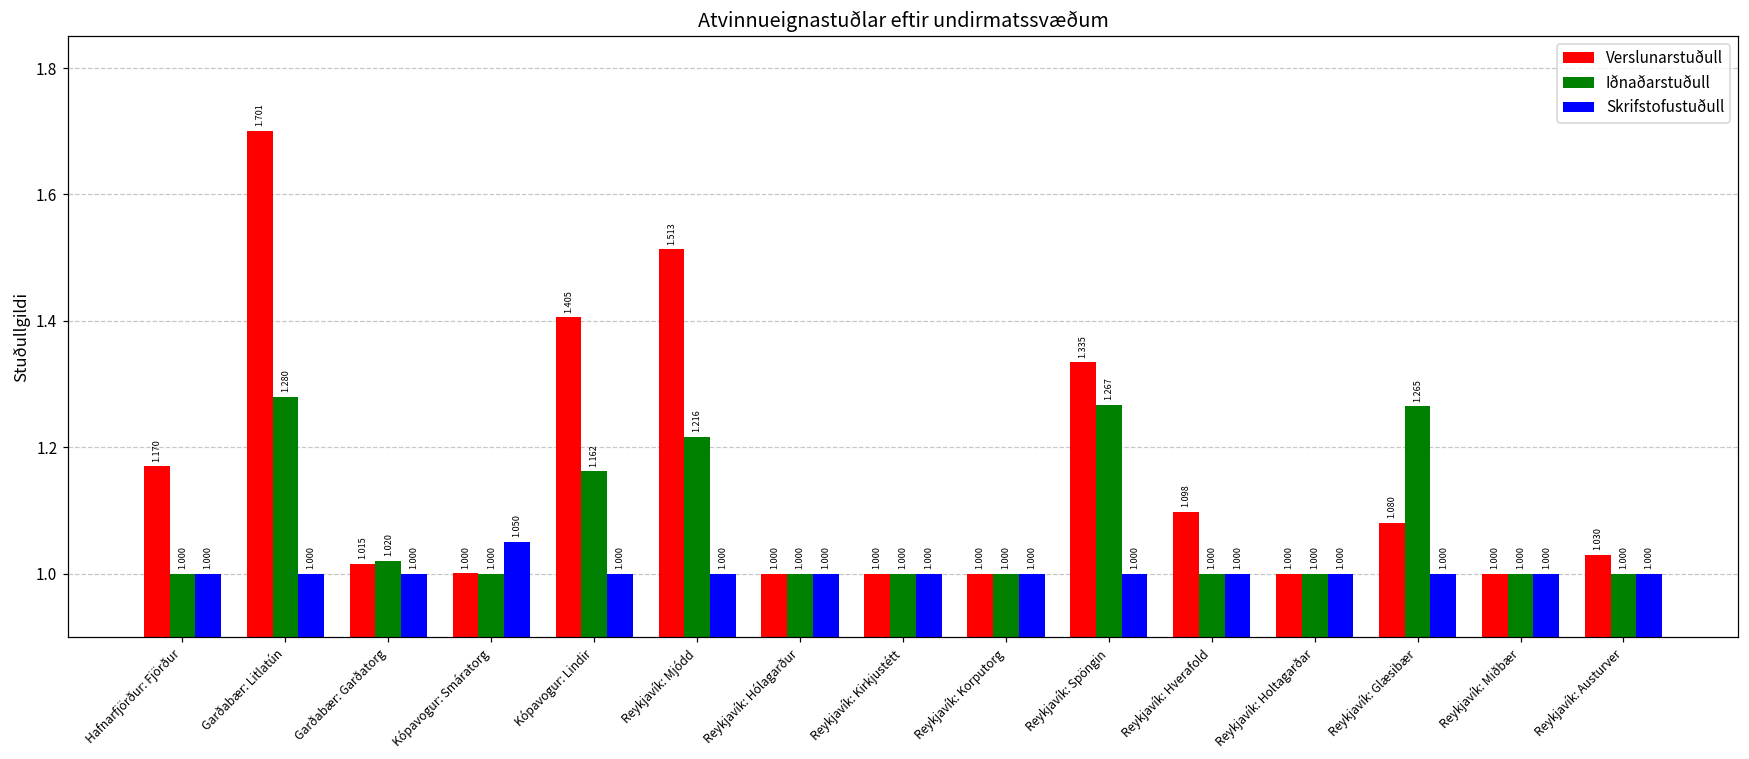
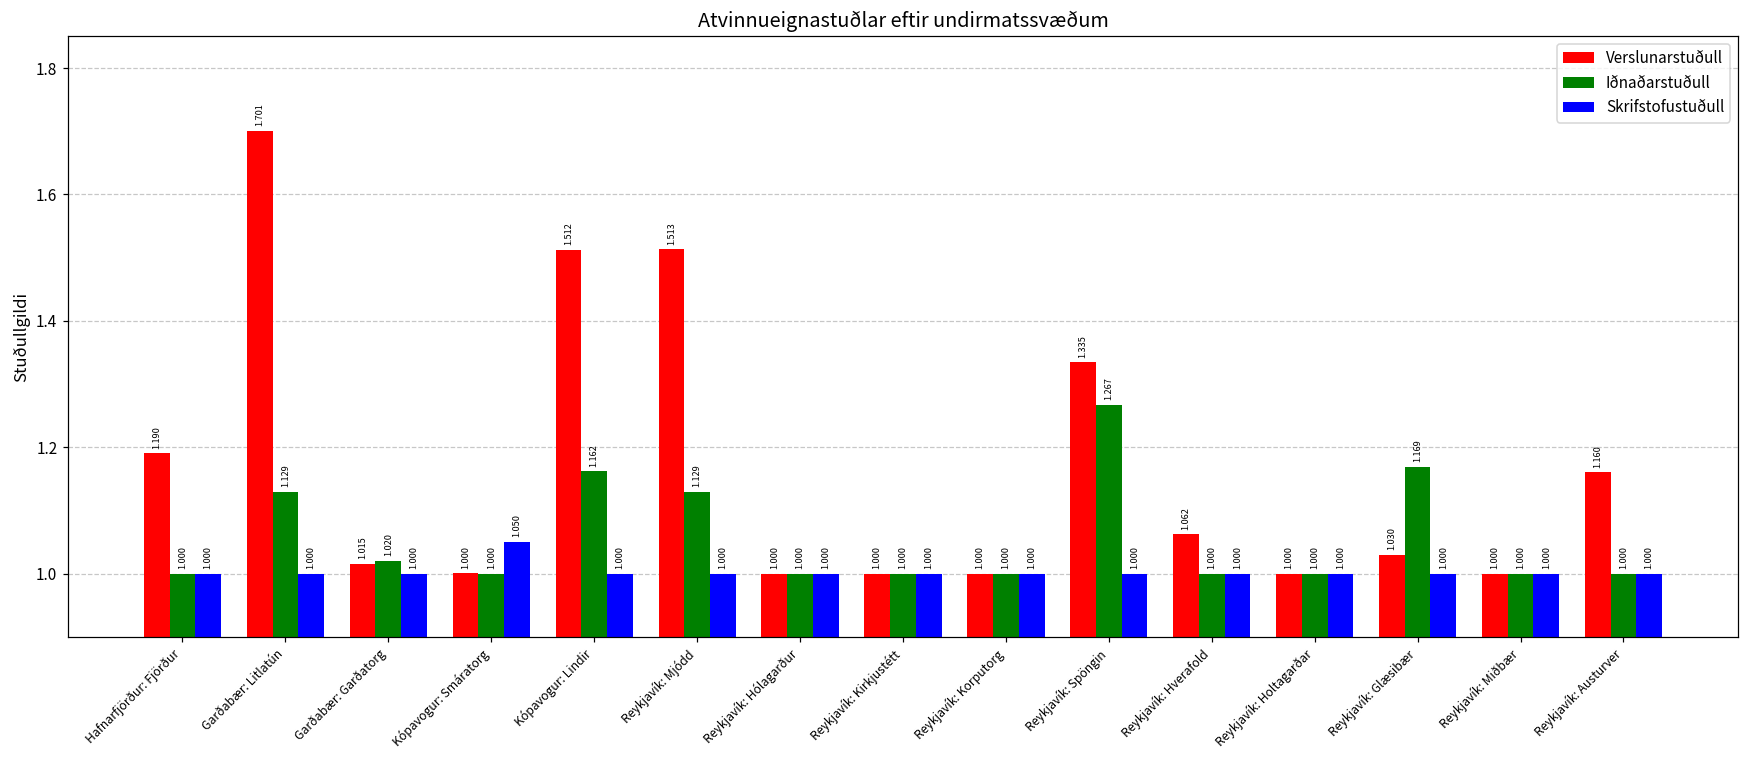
  {
    "Verslunarstuðull": {
-     "Hafnarfjörður: Fjörður": 1.170,
+     "Hafnarfjörður: Fjörður": 1.190,
      "Garðabær: Litlatún": 1.701,
      "Garðabær: Garðatorg": 1.015,
      "Kópavogur: Smáratorg": 1.000,
-     "Kópavogur: Lindir": 1.405,
+     "Kópavogur: Lindir": 1.512,
      "Reykjavík: Mjódd": 1.513,
      "Reykjavík: Hólagarður": 1.000,
      "Reykjavík: Kirkjustétt": 1.000,
      "Reykjavík: Korputorg": 1.000,
      "Reykjavík: Spöngin": 1.335,
-     "Reykjavík: Hverafold": 1.098,
+     "Reykjavík: Hverafold": 1.062,
      "Reykjavík: Holtagarðar": 1.000,
-     "Reykjavík: Glæsibær": 1.080,
+     "Reykjavík: Glæsibær": 1.030,
      "Reykjavík: Miðbær": 1.000,
-     "Reykjavík: Austurver": 1.030
+     "Reykjavík: Austurver": 1.160
    },
    "Iðnaðarstuðull": {
      "Hafnarfjörður: Fjörður": 1.000,
-     "Garðabær: Litlatún": 1.280,
+     "Garðabær: Litlatún": 1.129,
      "Garðabær: Garðatorg": 1.020,
      "Kópavogur: Smáratorg": 1.000,
      "Kópavogur: Lindir": 1.162,
-     "Reykjavík: Mjódd": 1.216,
+     "Reykjavík: Mjódd": 1.129,
      "Reykjavík: Hólagarður": 1.000,
      "Reykjavík: Kirkjustétt": 1.000,
      "Reykjavík: Korputorg": 1.000,
      "Reykjavík: Spöngin": 1.267,
      "Reykjavík: Hverafold": 1.000,
      "Reykjavík: Holtagarðar": 1.000,
-     "Reykjavík: Glæsibær": 1.265,
+     "Reykjavík: Glæsibær": 1.169,
      "Reykjavík: Miðbær": 1.000,
      "Reykjavík: Austurver": 1.000
    },
    "Skrifstofustuðull": {
      "Hafnarfjörður: Fjörður": 1.000,
      "Garðabær: Litlatún": 1.000,
      "Garðabær: Garðatorg": 1.000,
      "Kópavogur: Smáratorg": 1.050,
      "Kópavogur: Lindir": 1.000,
      "Reykjavík: Mjódd": 1.000,
      "Reykjavík: Hólagarður": 1.000,
      "Reykjavík: Kirkjustétt": 1.000,
      "Reykjavík: Korputorg": 1.000,
      "Reykjavík: Spöngin": 1.000,
      "Reykjavík: Hverafold": 1.000,
      "Reykjavík: Holtagarðar": 1.000,
      "Reykjavík: Glæsibær": 1.000,
      "Reykjavík: Miðbær": 1.000,
      "Reykjavík: Austurver": 1.000
    }
  }
